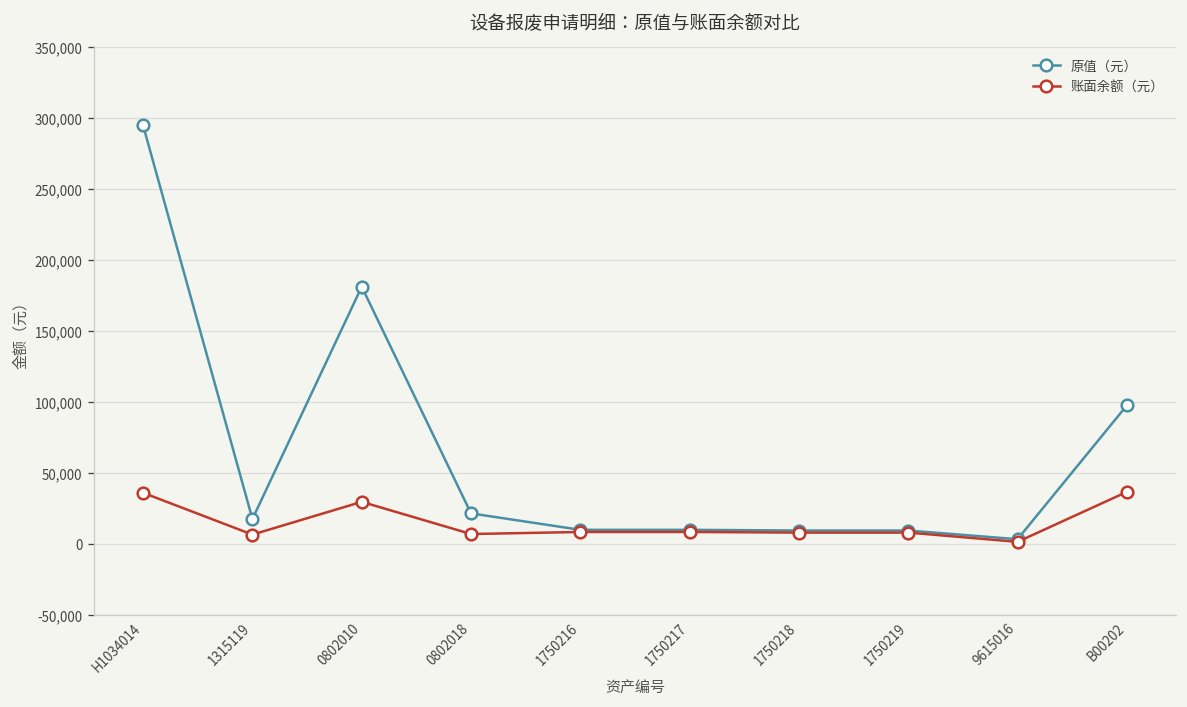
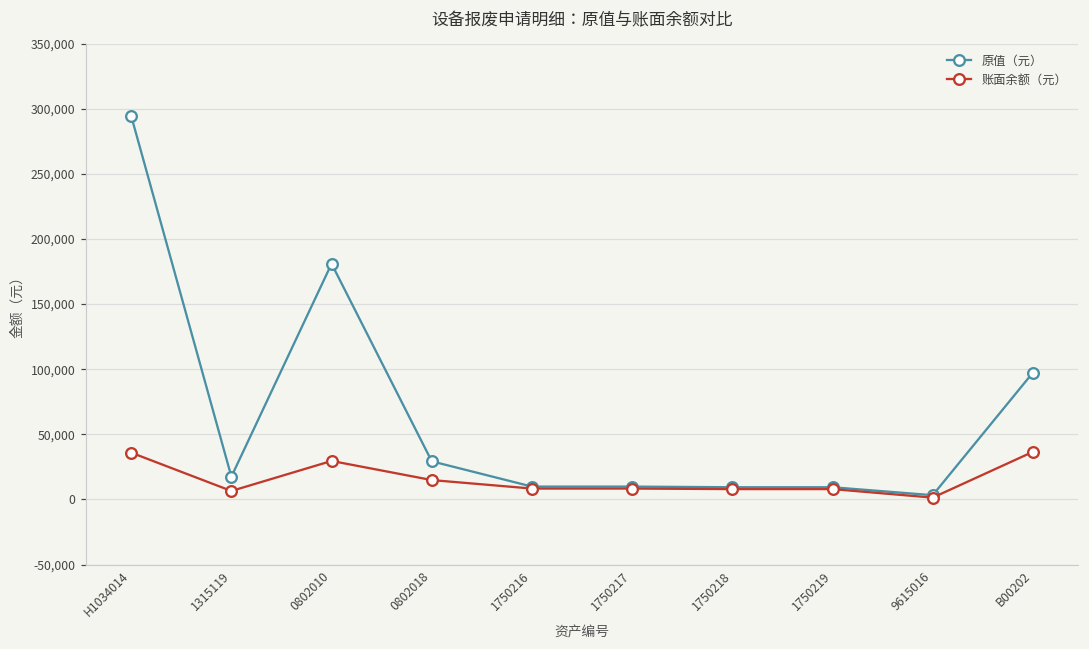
  {
    "原值（元）": {
      "H1034014": "295,000",
      "1315119": "18,000",
      "0802010": "181,000",
-     "0802018": "21,000",
+     "0802018": "29,000",
      "B00202": "97,000"
    },
    "账面余额（元）": {
      "H1034014": "36,000",
      "1315119": "7,000",
      "0802010": "30,000",
-     "0802018": "7,000",
+     "0802018": "15,000",
      "B00202": "37,000"
    }
  }
